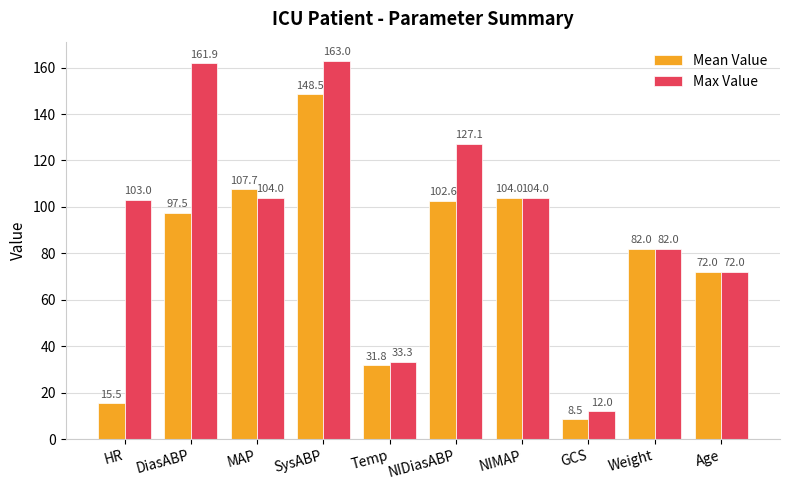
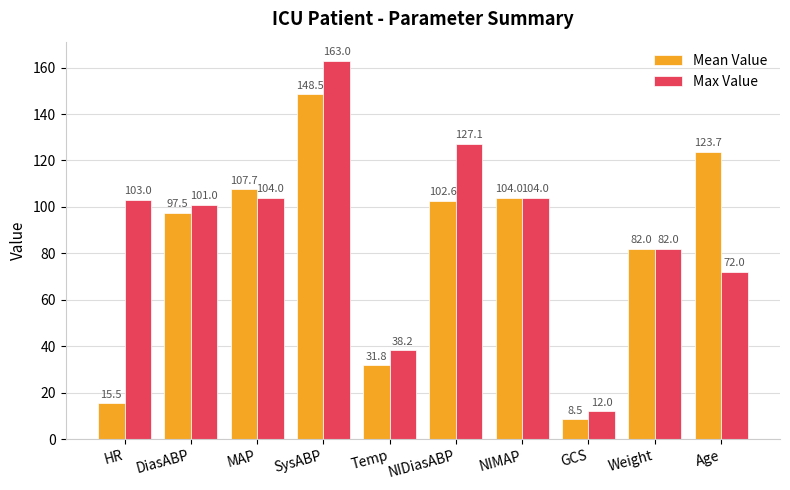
  {
    "Mean Value": {
      "HR": 15.5,
      "DiasABP": 97.5,
      "MAP": 107.7,
      "SysABP": 148.5,
      "Temp": 31.8,
      "NIDiasABP": 102.6,
      "NIMAP": 104.0,
      "GCS": 8.5,
      "Weight": 82.0,
-     "Age": 72.0
+     "Age": 123.7
    },
    "Max Value": {
      "HR": 103.0,
-     "DiasABP": 161.9,
+     "DiasABP": 101.0,
      "MAP": 104.0,
      "SysABP": 163.0,
-     "Temp": 33.3,
+     "Temp": 38.2,
      "NIDiasABP": 127.1,
      "NIMAP": 104.0,
      "GCS": 12.0,
      "Weight": 82.0,
      "Age": 72.0
    }
  }
